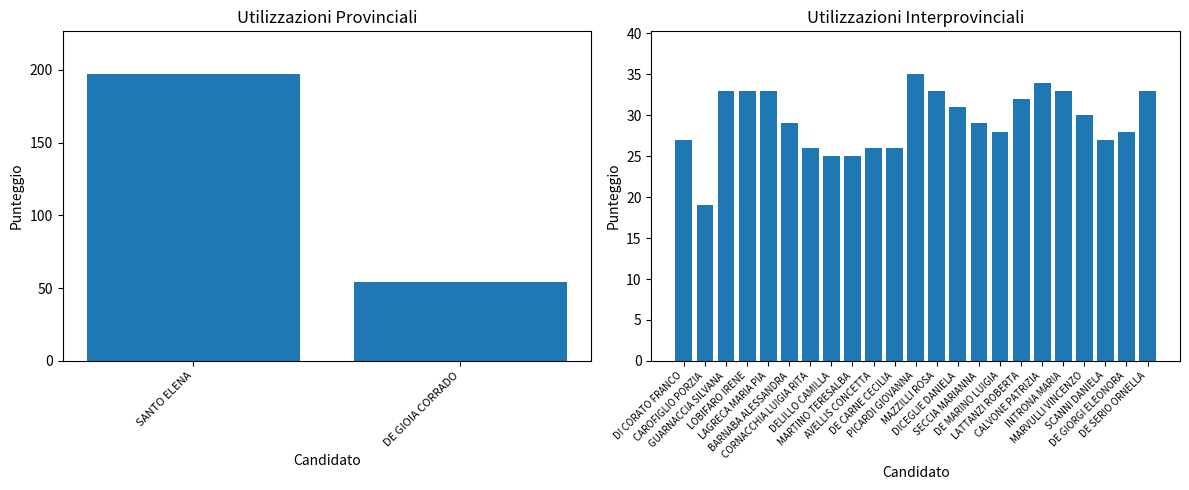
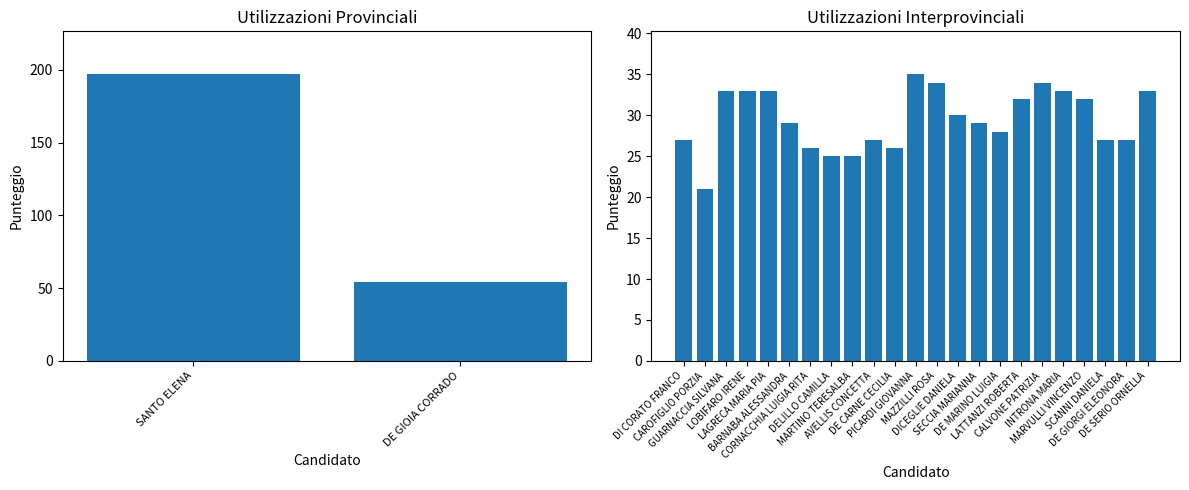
  {
    "Utilizzazioni Provinciali": {
      "SANTO ELENA": 197,
      "DE GIOIA CORRADO": 54
    },
    "Utilizzazioni Interprovinciali": {
      "DI CORATO FRANCO": 27,
-     "CAROFIGLIO PORZIA": 19,
+     "CAROFIGLIO PORZIA": 21,
      "GUARNACCIA SILVANA": 33,
      "LOBIFARO IRENE": 33,
      "LAGRECA MARIA PIA": 33,
      "BARNABA ALESSANDRA": 29,
      "CORNACCHIA LUIGIA RITA": 26,
      "DELILLO CAMILLA": 25,
      "MARTINO TERESALBA": 25,
-     "AVELLIS CONCETTA": 26,
+     "AVELLIS CONCETTA": 27,
      "DE CARNE CECILIA": 26,
      "PICARDI GIOVANNA": 35,
-     "MAZZILLI ROSA": 33,
-     "DICEGLIE DANIELA": 31,
+     "MAZZILLI ROSA": 34,
+     "DICEGLIE DANIELA": 30,
      "SECCIA MARIANNA": 29,
      "DE MARINO LUIGIA": 28,
      "LATTANZI ROBERTA": 32,
      "CALVONE PATRIZIA": 34,
      "INTRONA MARIA": 33,
-     "MARVULLI VINCENZO": 30,
+     "MARVULLI VINCENZO": 32,
      "SCANNI DANIELA": 27,
-     "DE GIORGI ELEONORA": 28,
+     "DE GIORGI ELEONORA": 27,
      "DE SERIO ORNELLA": 33
    }
  }
